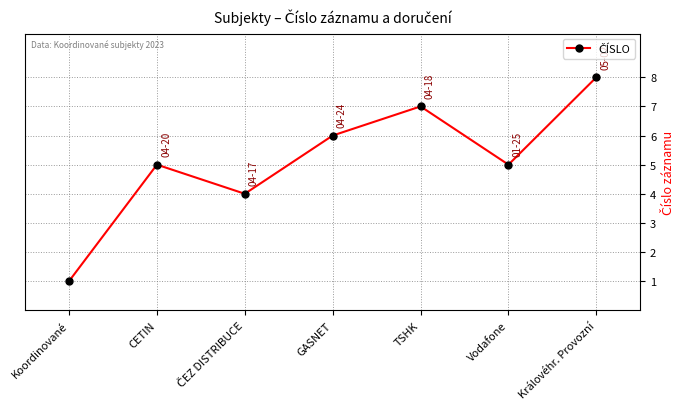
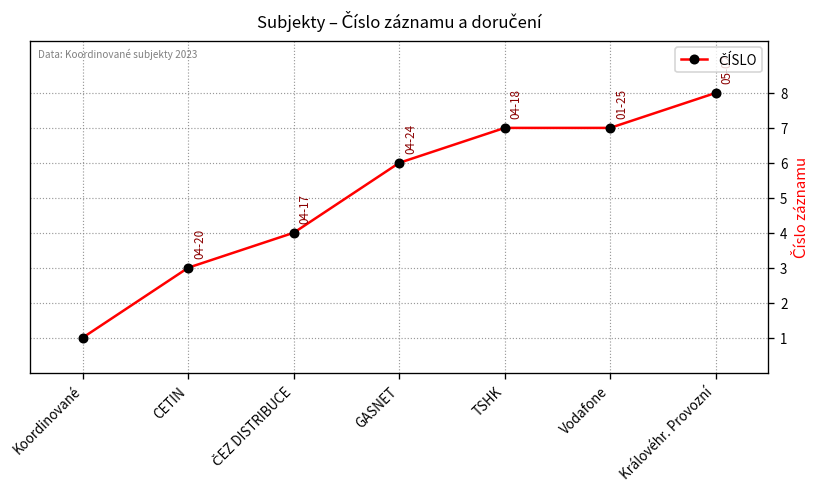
  {
    "Koordinované": 1,
-   "CETIN": 5,
-   "Vodafone": 5
+   "CETIN": 3,
+   "Vodafone": 7
  }
